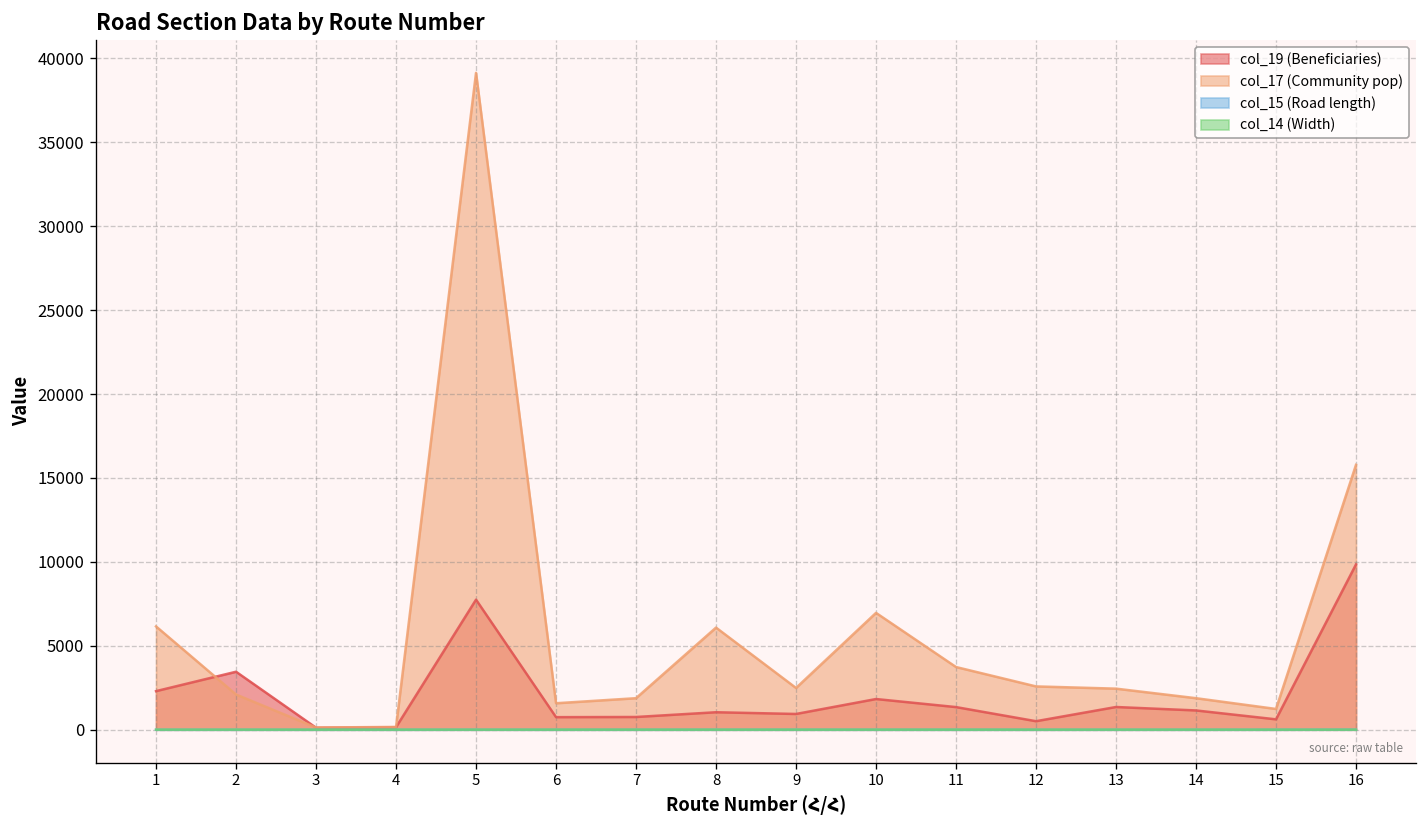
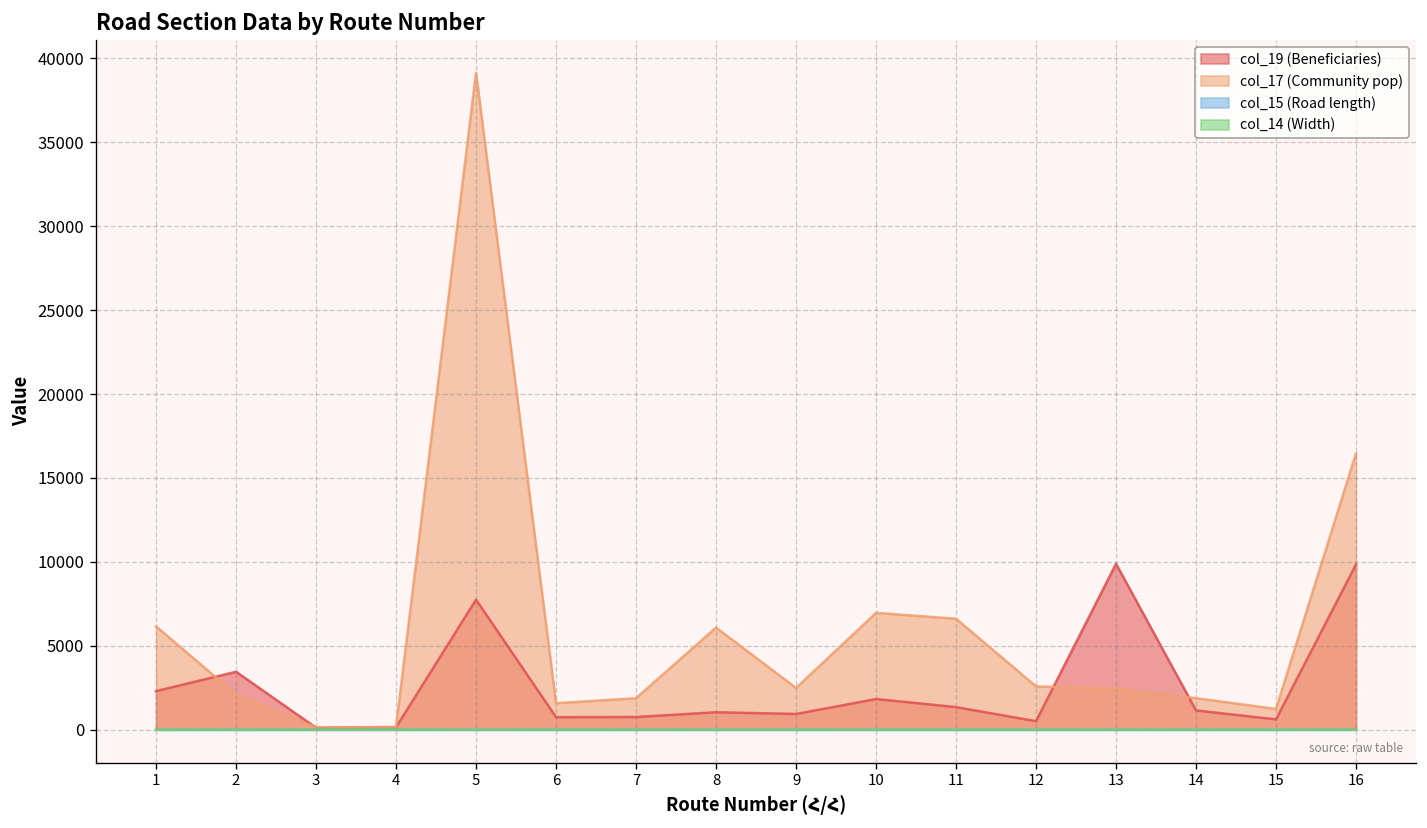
  {
    "col_19 (Beneficiaries)": {
      "1": 2300,
      "2": 3500,
      "5": 7800,
      "6": 800,
      "7": 800,
      "8": 1000,
      "9": 900,
      "10": 1800,
      "11": 1400,
      "12": 500,
-     "13": 1400,
+     "13": 9900,
      "14": 1200,
      "15": 600,
      "16": 9900
    },
    "col_17 (Community pop)": {
      "1": 6200,
      "2": 2100,
      "5": 39100,
      "6": 1600,
      "7": 1900,
      "8": 6100,
      "9": 2500,
      "10": 7000,
-     "11": 3700,
+     "11": 6600,
      "12": 2600,
      "13": 2400,
      "14": 1900,
      "15": 1200,
-     "16": 15800
+     "16": 16500
    },
    "col_14 (Width)": {
      "1": 0,
      "2": 0,
      "5": 0,
      "6": 0,
      "7": 0,
      "8": 0,
      "9": 0,
      "10": 0,
      "11": 0,
      "12": 0,
      "13": 0,
      "14": 0,
      "15": 0,
      "16": 0
    }
  }
